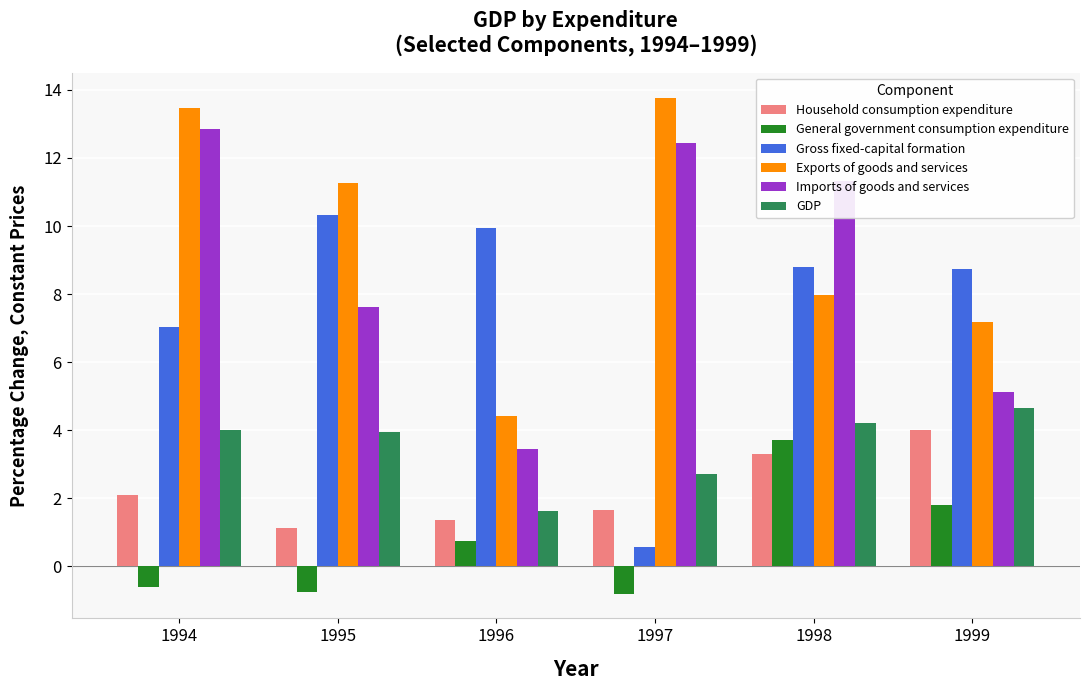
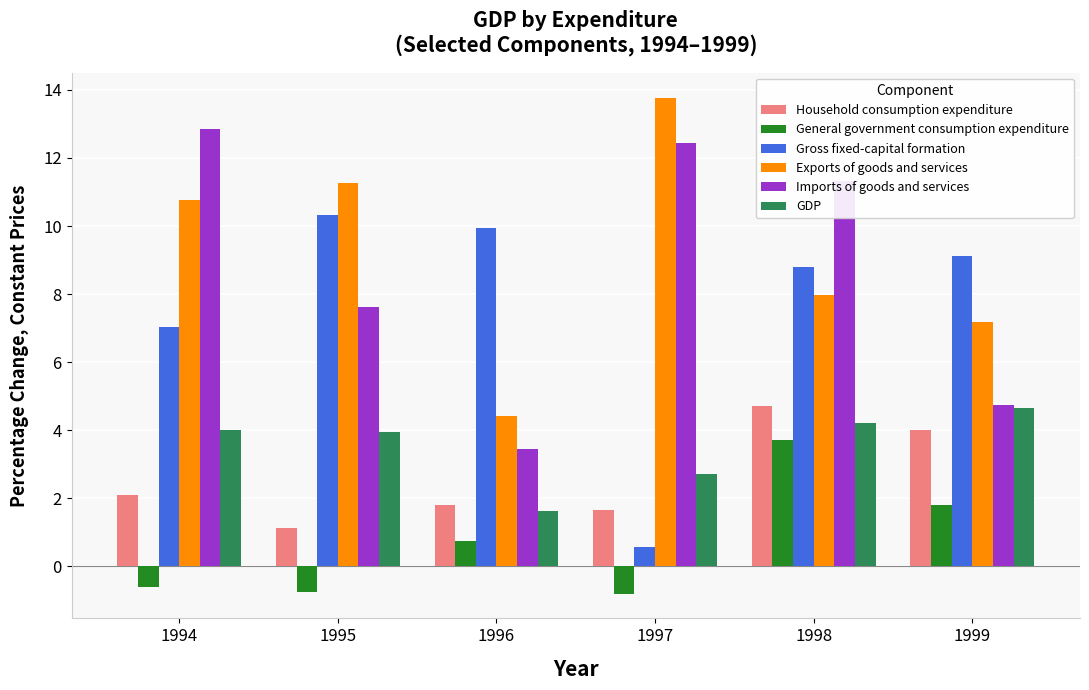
  {
    "Household consumption expenditure": {
      "1994": 2.1,
      "1995": 1.1,
-     "1996": 1.4,
+     "1996": 1.8,
      "1997": 1.7,
-     "1998": 3.3,
+     "1998": 4.7,
      "1999": 4.0
    },
    "Gross fixed-capital formation": {
      "1994": 7.0,
      "1995": 10.3,
      "1996": 10.0,
      "1997": 0.6,
      "1998": 8.8,
-     "1999": 8.7
+     "1999": 9.1
    },
    "Exports of goods and services": {
-     "1994": 13.5,
+     "1994": 10.8,
      "1995": 11.3,
      "1996": 4.4,
      "1997": 13.8,
      "1998": 8.0,
      "1999": 7.2
    },
    "Imports of goods and services": {
      "1994": 12.9,
      "1995": 7.6,
      "1996": 3.4,
      "1997": 12.4,
-     "1999": 5.1
+     "1999": 4.7
    }
  }
